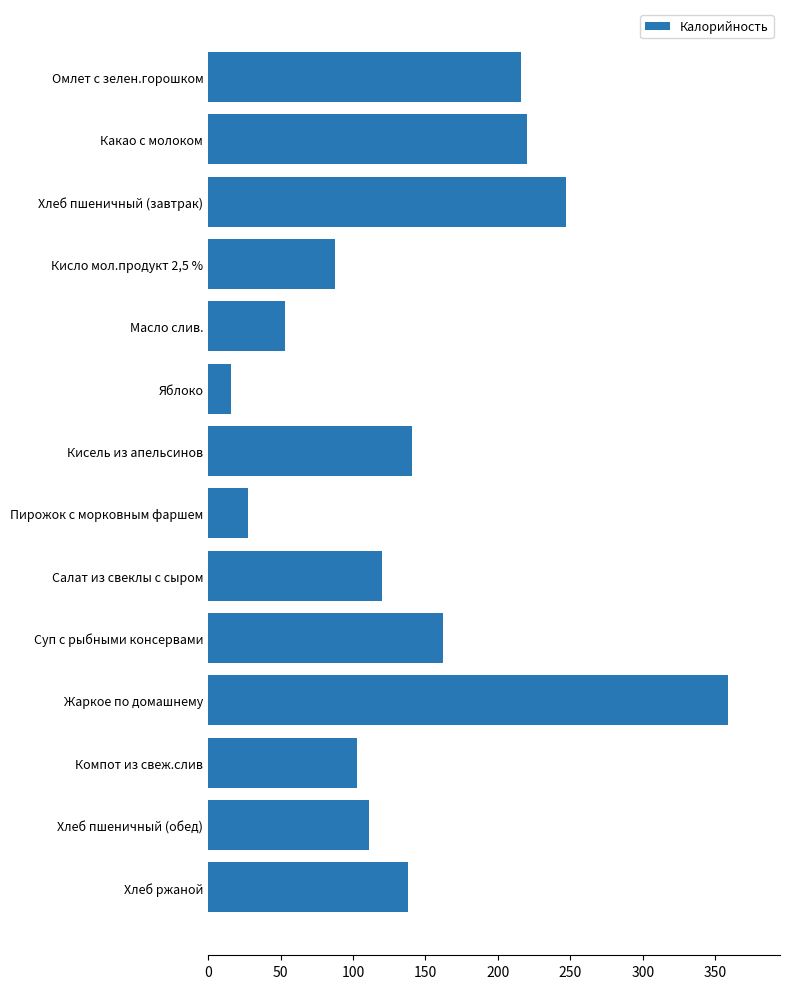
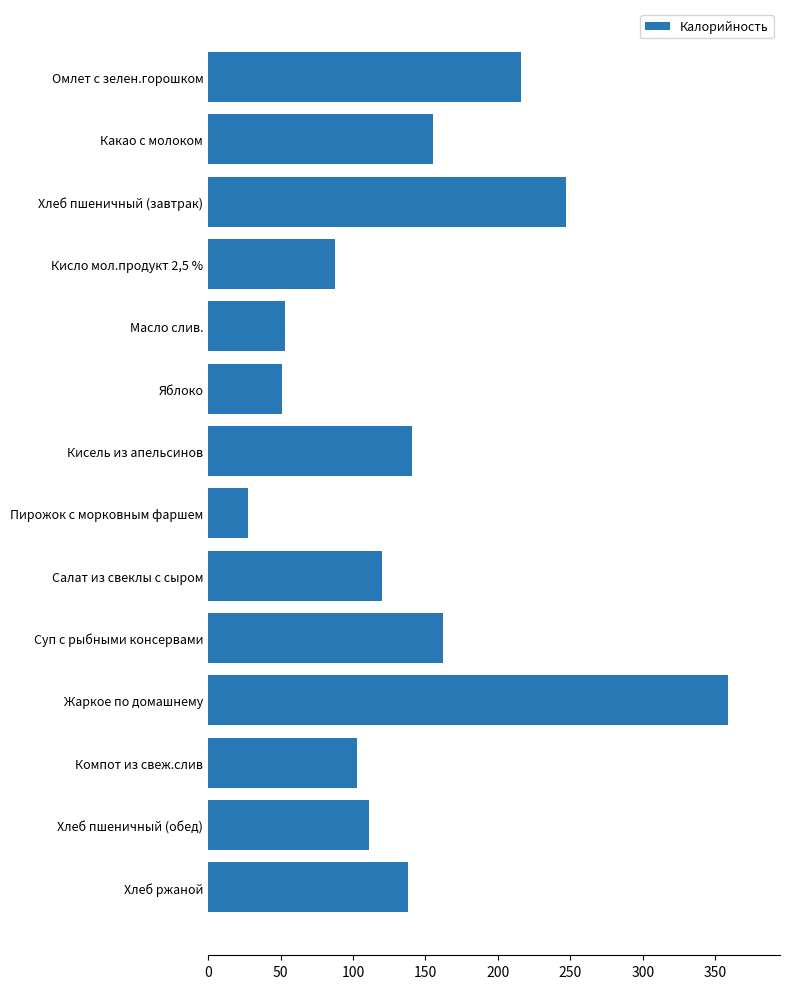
  {
    "Омлет с зелен.горошком": 216,
-   "Какао с молоком": 220,
+   "Какао с молоком": 155,
    "Хлеб пшеничный (завтрак)": 247,
    "Кисло мол.продукт 2,5 %": 87,
    "Масло слив.": 53,
-   "Яблоко": 16,
+   "Яблоко": 51,
    "Кисель из апельсинов": 141,
    "Пирожок с морковным фаршем": 28,
    "Салат из свеклы с сыром": 120,
    "Суп с рыбными консервами": 162,
    "Жаркое по домашнему": 359,
    "Компот из свеж.слив": 103,
    "Хлеб пшеничный (обед)": 111,
    "Хлеб ржаной": 138
  }
